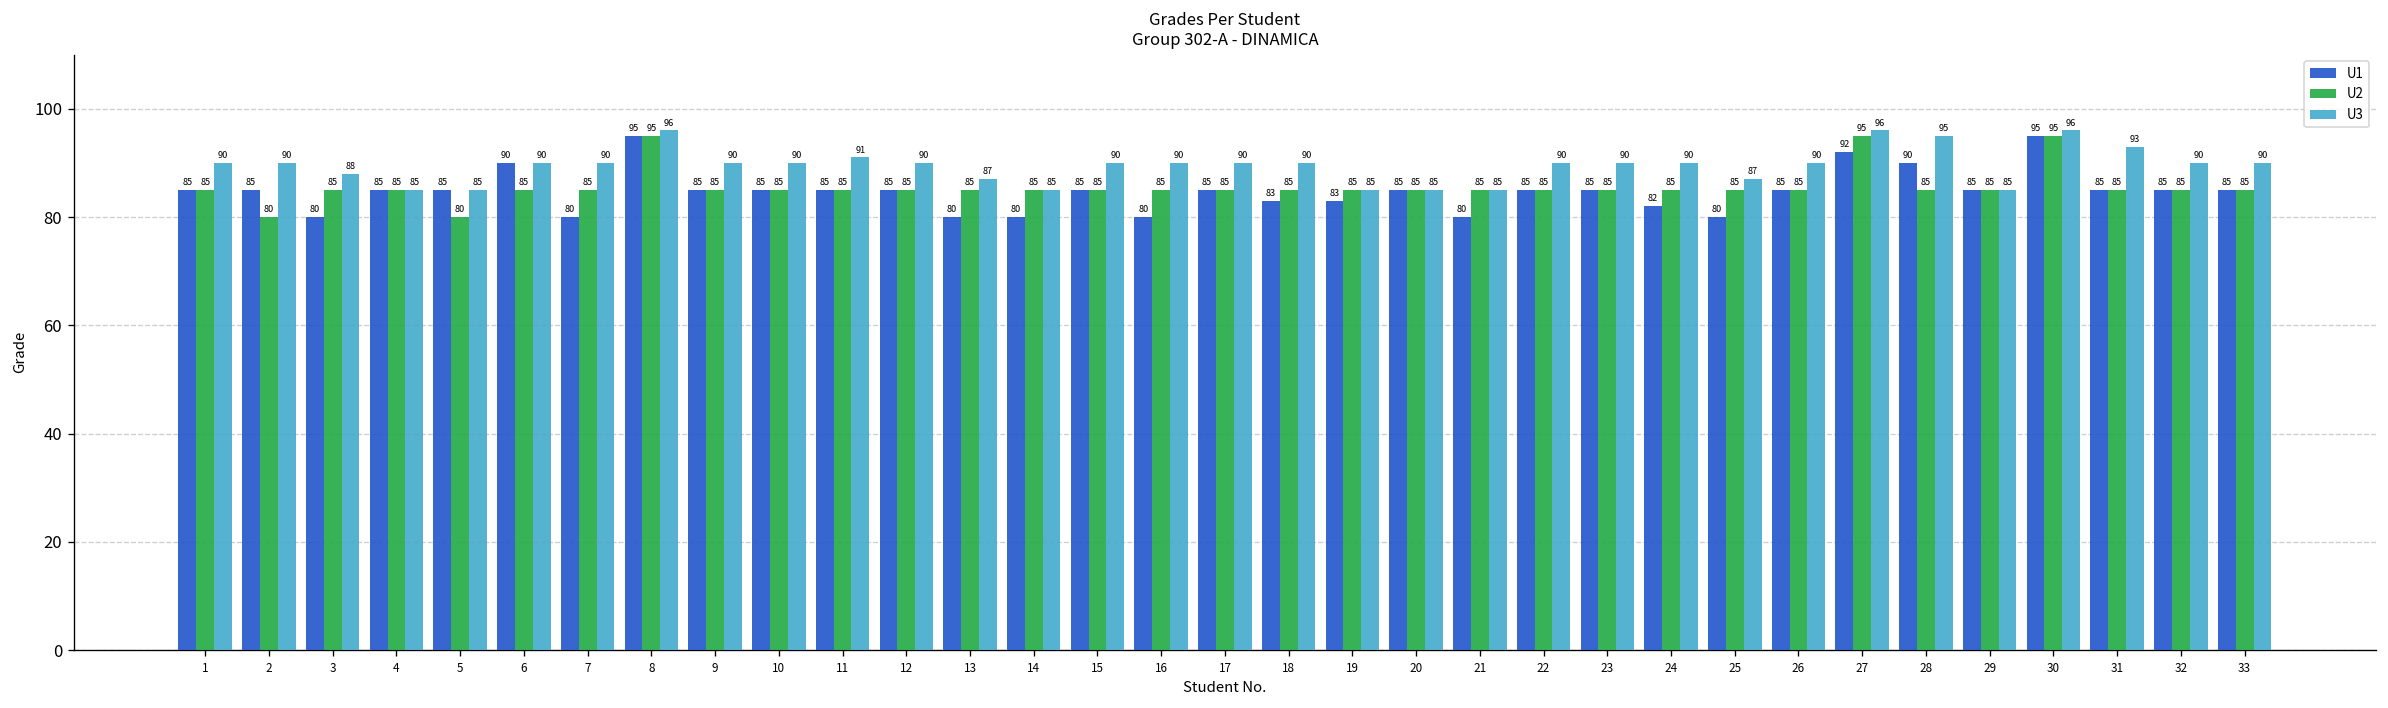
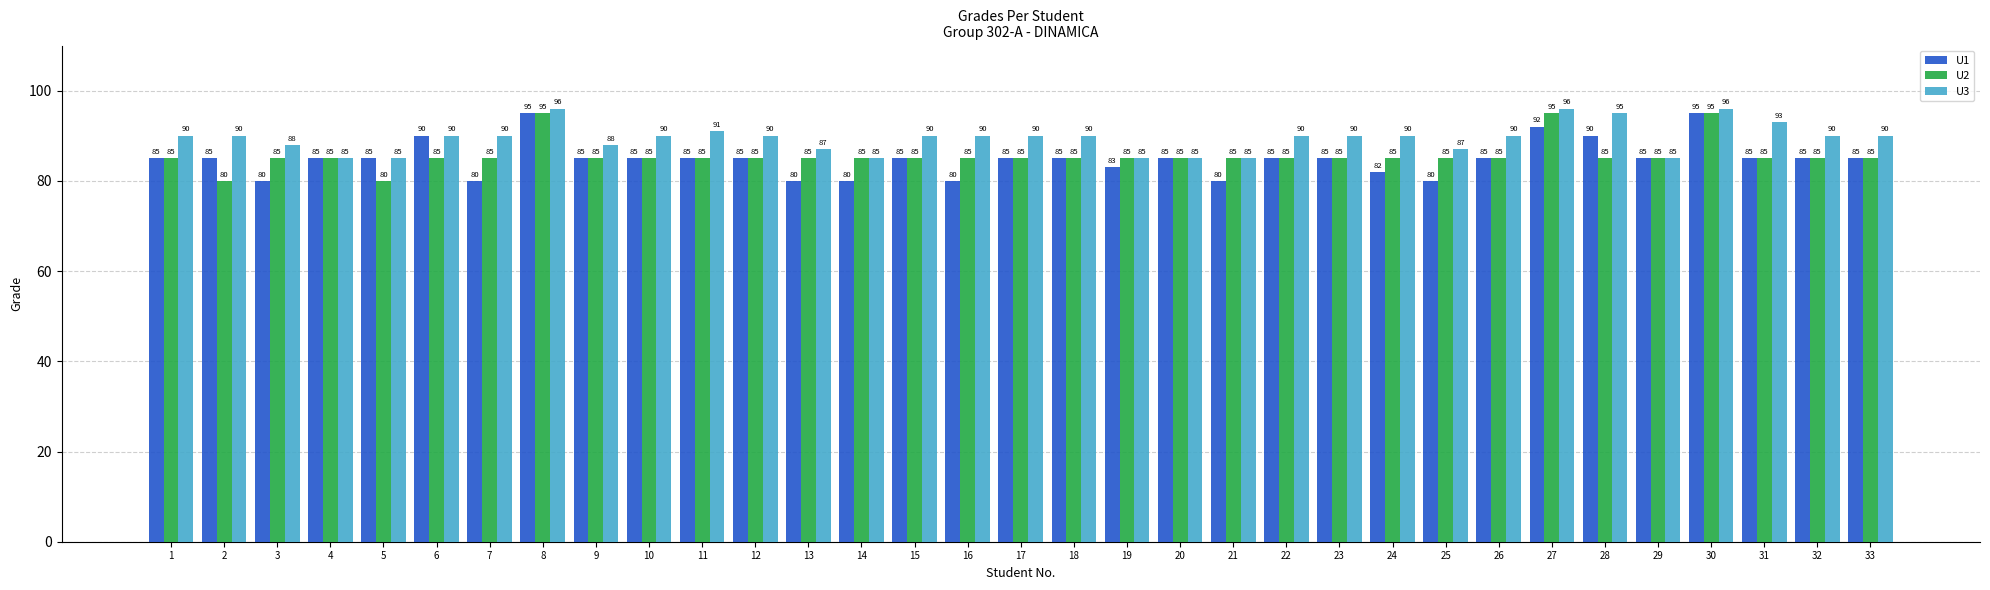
  {
    "U1": {
      "1": 85,
      "2": 85,
      "3": 80,
      "4": 85,
      "5": 85,
      "6": 90,
      "7": 80,
      "8": 95,
      "9": 85,
      "10": 85,
      "11": 85,
      "12": 85,
      "13": 80,
      "14": 80,
      "15": 85,
      "16": 80,
      "17": 85,
-     "18": 83,
+     "18": 85,
      "19": 83,
      "20": 85,
      "21": 80,
      "22": 85,
      "23": 85,
      "24": 82,
      "25": 80,
      "26": 85,
      "27": 92,
      "28": 90,
      "29": 85,
      "30": 95,
      "31": 85,
      "32": 85,
      "33": 85
    },
    "U2": {
      "1": 85,
      "2": 80,
      "3": 85,
      "4": 85,
      "5": 80,
      "6": 85,
      "7": 85,
      "8": 95,
      "9": 85,
      "10": 85,
      "11": 85,
      "12": 85,
      "13": 85,
      "14": 85,
      "15": 85,
      "16": 85,
      "17": 85,
      "18": 85,
      "19": 85,
      "20": 85,
      "21": 85,
      "22": 85,
      "23": 85,
      "24": 85,
      "25": 85,
      "26": 85,
      "27": 95,
      "28": 85,
      "29": 85,
      "30": 95,
      "31": 85,
      "32": 85,
      "33": 85
    },
    "U3": {
      "1": 90,
      "2": 90,
      "3": 88,
      "4": 85,
      "5": 85,
      "6": 90,
      "7": 90,
      "8": 96,
-     "9": 90,
+     "9": 88,
      "10": 90,
      "11": 91,
      "12": 90,
      "13": 87,
      "14": 85,
      "15": 90,
      "16": 90,
      "17": 90,
      "18": 90,
      "19": 85,
      "20": 85,
      "21": 85,
      "22": 90,
      "23": 90,
      "24": 90,
      "25": 87,
      "26": 90,
      "27": 96,
      "28": 95,
      "29": 85,
      "30": 96,
      "31": 93,
      "32": 90,
      "33": 90
    }
  }
